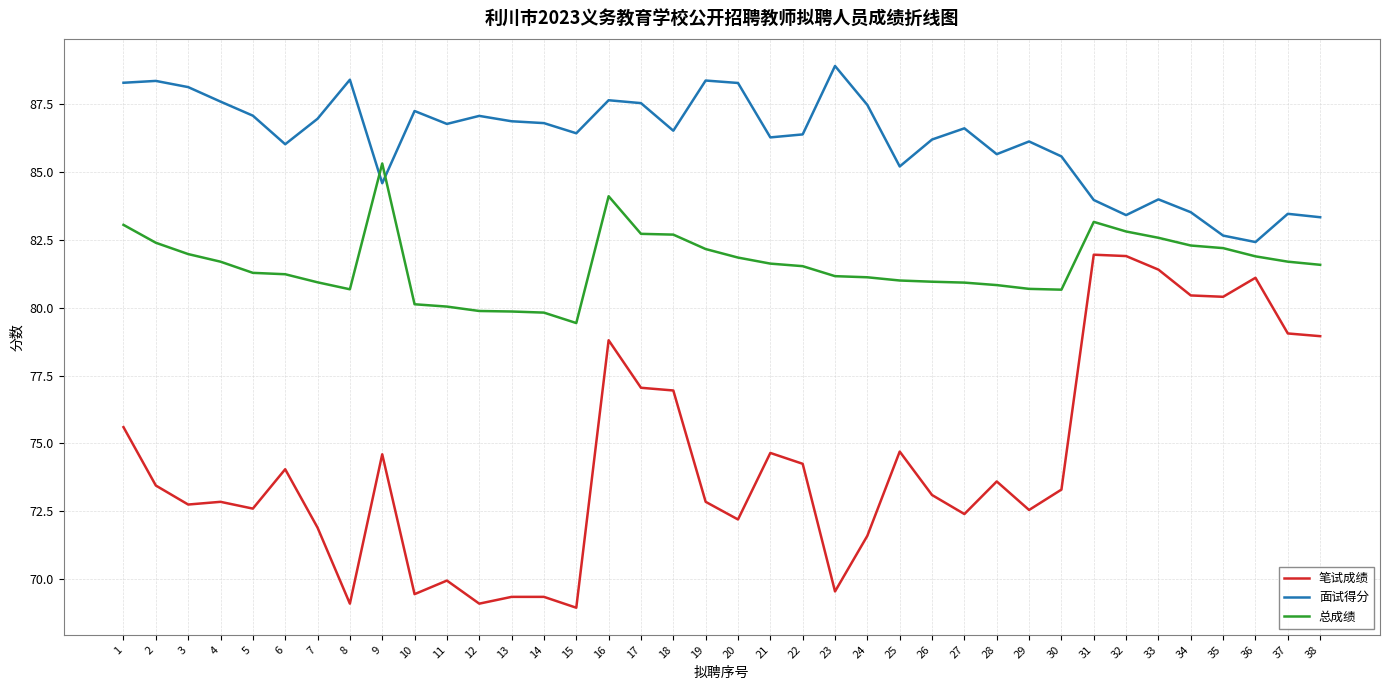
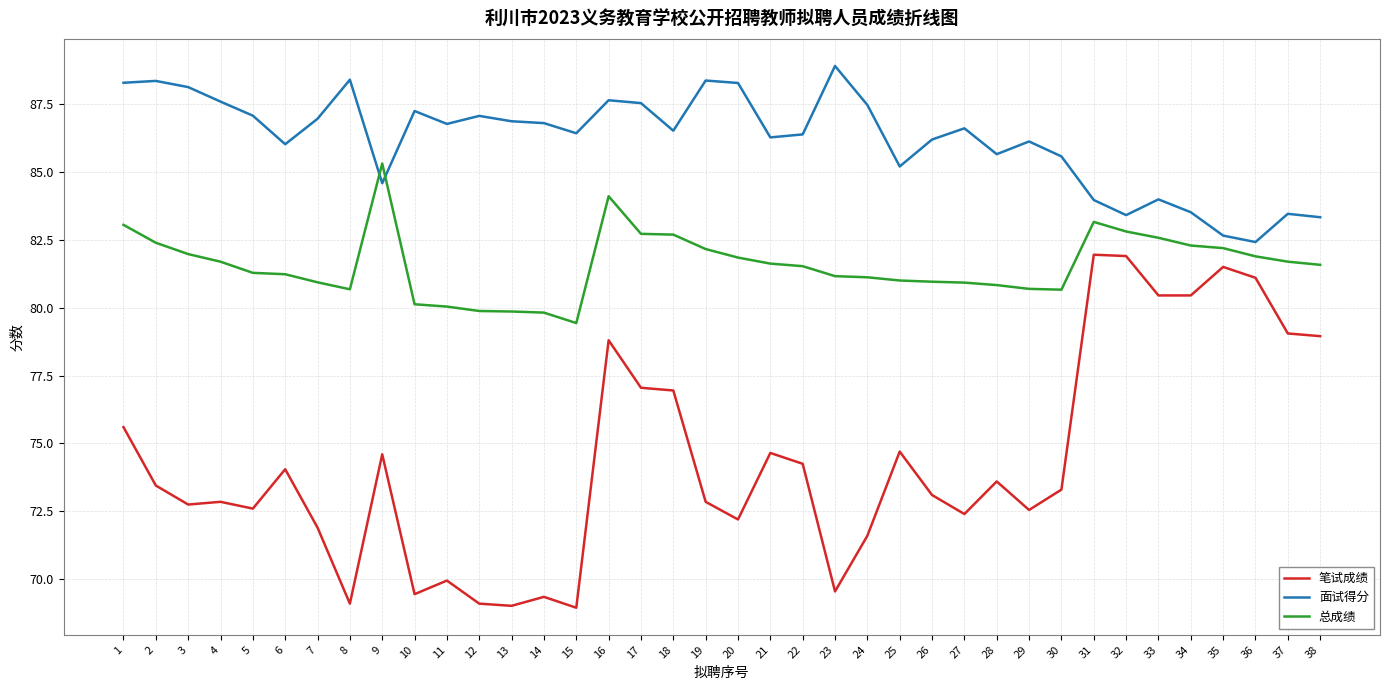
  {
    "笔试成绩": {
      "1": 75.6,
      "2": 73.5,
      "3": 72.8,
      "4": 72.9,
      "5": 72.6,
      "6": 74.1,
      "7": 71.9,
      "8": 69.1,
      "9": 74.6,
      "10": 69.5,
      "11": 70.0,
      "12": 69.1,
-     "13": 69.4,
+     "13": 69.0,
      "14": 69.4,
      "15": 69.0,
      "16": 78.8,
      "17": 77.1,
      "18": 77.0,
      "19": 72.9,
      "20": 72.2,
      "21": 74.7,
      "22": 74.3,
      "23": 69.6,
      "24": 71.6,
      "25": 74.7,
      "26": 73.1,
      "27": 72.4,
      "28": 73.6,
      "29": 72.6,
      "30": 73.3,
      "31": 82.0,
      "32": 81.9,
-     "33": 81.4,
+     "33": 80.5,
      "34": 80.5,
-     "35": 80.4,
+     "35": 81.5,
      "36": 81.1,
      "37": 79.1,
      "38": 79.0
    },
    "面试得分": {
      "1": 88.3,
      "2": 88.4,
      "3": 88.1,
      "4": 87.6,
      "5": 87.1,
      "6": 86.0,
      "7": 87.0,
      "8": 88.4,
      "9": 84.6,
      "10": 87.2,
      "11": 86.8,
      "12": 87.1,
      "13": 86.9,
      "14": 86.8,
      "15": 86.4,
      "16": 87.6,
      "17": 87.5,
      "18": 86.5,
      "19": 88.4,
      "20": 88.3,
      "21": 86.3,
      "22": 86.4,
      "23": 88.9,
      "24": 87.5,
      "25": 85.2,
      "26": 86.2,
      "27": 86.6,
      "28": 85.7,
      "29": 86.1,
      "30": 85.6,
      "31": 84.0,
      "32": 83.4,
      "33": 84.0,
      "34": 83.5,
      "35": 82.7,
      "36": 82.4,
      "37": 83.5,
      "38": 83.3
    },
    "总成绩": {
      "1": 83.0,
      "2": 82.4,
      "3": 82.0,
      "4": 81.7,
      "5": 81.3,
      "6": 81.2,
      "7": 80.9,
      "8": 80.7,
      "9": 85.3,
      "10": 80.1,
      "11": 80.0,
      "12": 79.9,
      "13": 79.9,
      "14": 79.8,
      "15": 79.4,
      "16": 84.1,
      "17": 82.7,
      "18": 82.7,
      "19": 82.2,
      "20": 81.8,
      "21": 81.6,
      "22": 81.5,
      "23": 81.2,
      "24": 81.1,
      "25": 81.0,
      "26": 81.0,
      "27": 80.9,
      "28": 80.8,
      "29": 80.7,
      "30": 80.7,
      "31": 83.2,
      "32": 82.8,
      "33": 82.6,
      "34": 82.3,
      "35": 82.2,
      "36": 81.9,
      "37": 81.7,
      "38": 81.6
    }
  }
